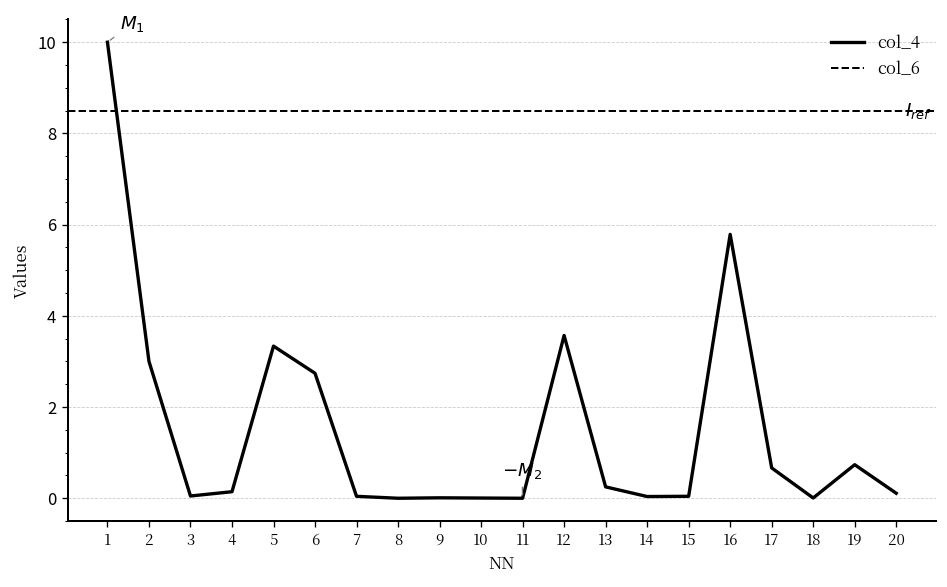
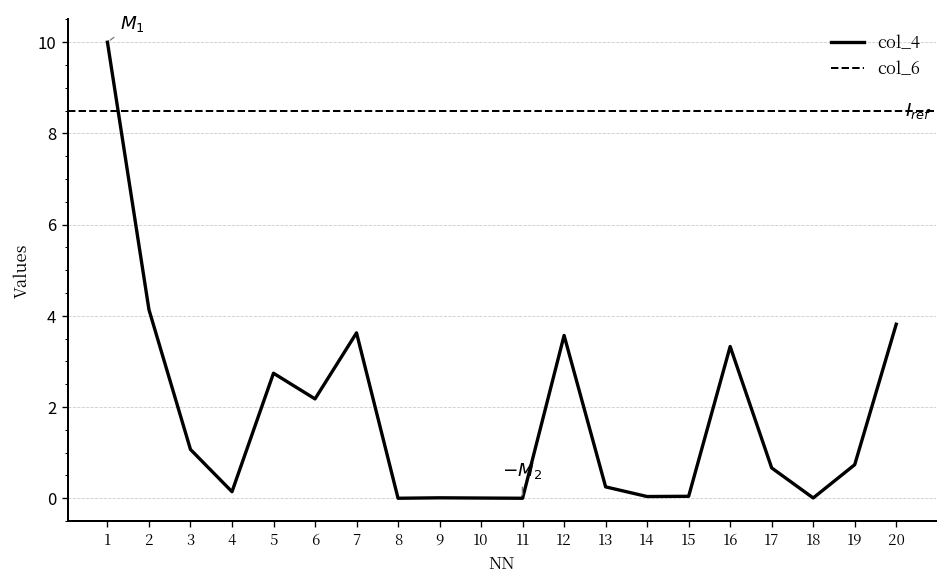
  {
    "1": 10.0,
-   "2": 3.0,
-   "3": 0.0,
+   "2": 4.1,
+   "3": 1.1,
    "4": 0.1,
-   "5": 3.3,
-   "6": 2.7,
-   "7": 0.0,
+   "5": 2.7,
+   "6": 2.2,
+   "7": 3.6,
    "8": 0.0,
    "9": 0.0,
    "10": 0.0,
    "11": 0.0,
    "12": 3.6,
    "13": 0.2,
    "14": 0.0,
    "15": 0.0,
-   "16": 5.8,
+   "16": 3.3,
    "17": 0.7,
    "18": 0.0,
    "19": 0.7,
-   "20": 0.1
+   "20": 3.8
  }
